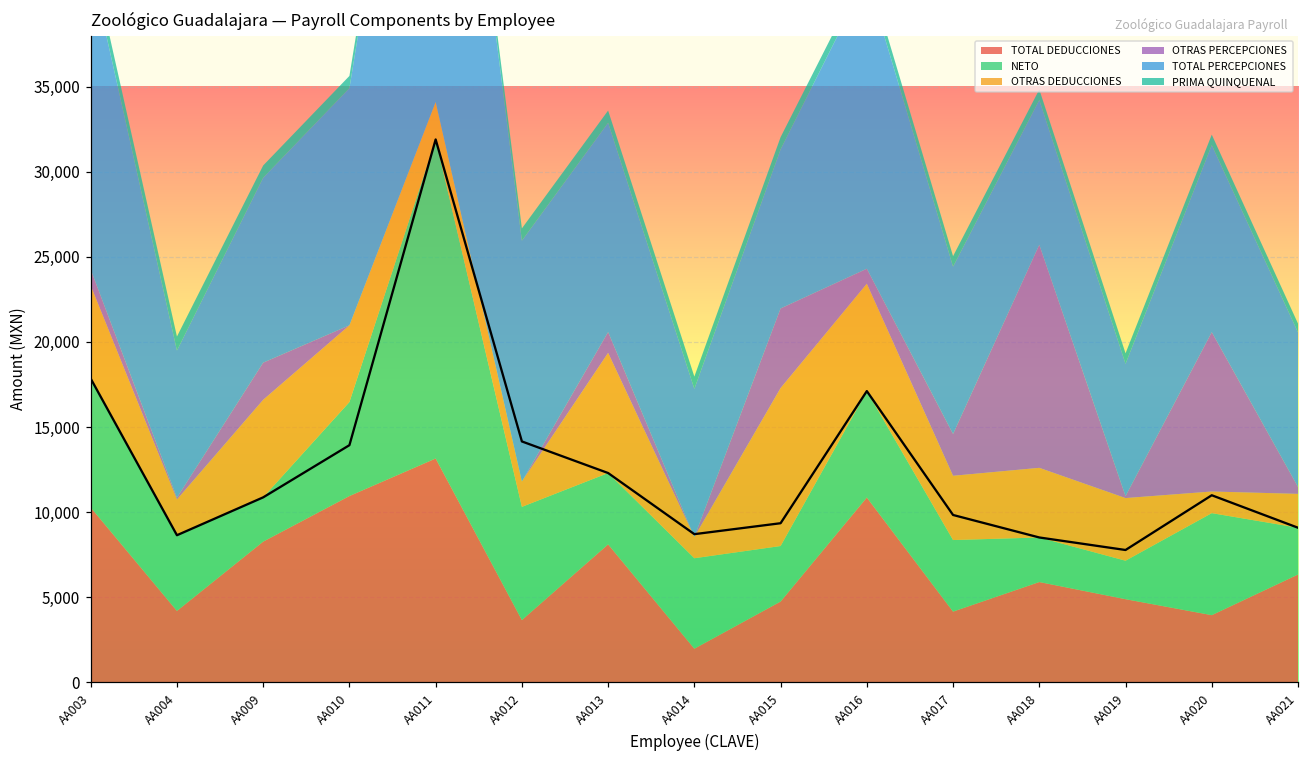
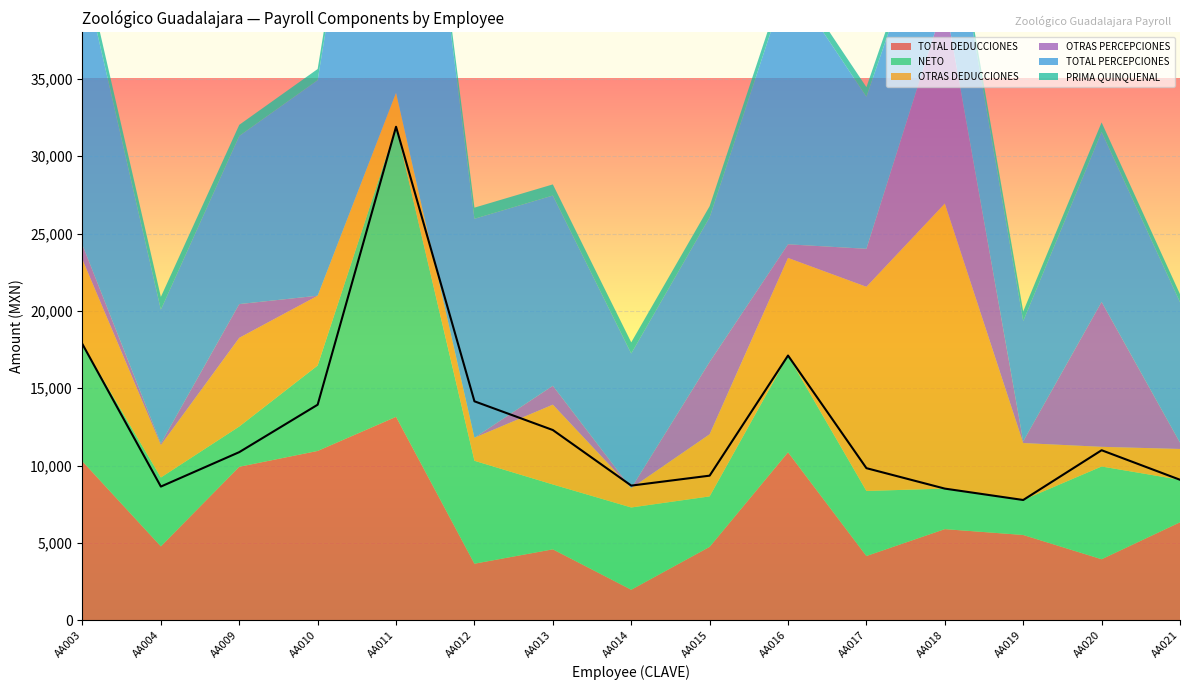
  {
    "TOTAL DEDUCCIONES": {
      "AA003": "10,300",
-     "AA004": "4,200",
-     "AA009": "8,300",
+     "AA004": "4,800",
+     "AA009": "9,900",
      "AA010": "10,900",
      "AA011": "13,200",
      "AA012": "3,700",
-     "AA013": "8,100",
+     "AA013": "4,600",
      "AA014": "2,000",
      "AA015": "4,700",
      "AA016": "10,900",
      "AA017": "4,200",
      "AA018": "5,900",
-     "AA019": "4,900",
+     "AA019": "5,500",
      "AA020": "3,900",
      "AA021": "6,300"
    },
    "OTRAS DEDUCCIONES": {
      "AA003": "5,500",
      "AA009": "5,700",
-     "AA013": "7,100",
-     "AA015": "9,300",
+     "AA013": "5,200",
+     "AA015": "4,000",
      "AA016": "6,300",
-     "AA017": "3,800",
-     "AA018": "4,100",
+     "AA017": "13,200",
+     "AA018": "18,400",
      "AA020": "1,300",
      "AA021": "2,000"
    },
    "OTRAS PERCEPCIONES": {
      "AA003": "900",
      "AA009": "2,200",
      "AA013": "1,200",
      "AA015": "4,700",
      "AA016": "900",
      "AA017": "2,500",
      "AA020": "9,400",
      "AA021": "400"
    },
    "TOTAL PERCEPCIONES": {
      "AA004": "8,600",
      "AA009": "10,900",
      "AA010": "13,900",
      "AA012": "14,200",
      "AA013": "12,300",
      "AA014": "8,700",
      "AA015": "9,300",
      "AA017": "9,800",
      "AA019": "7,800",
      "AA020": "11,000",
      "AA021": "9,100"
    }
  }
